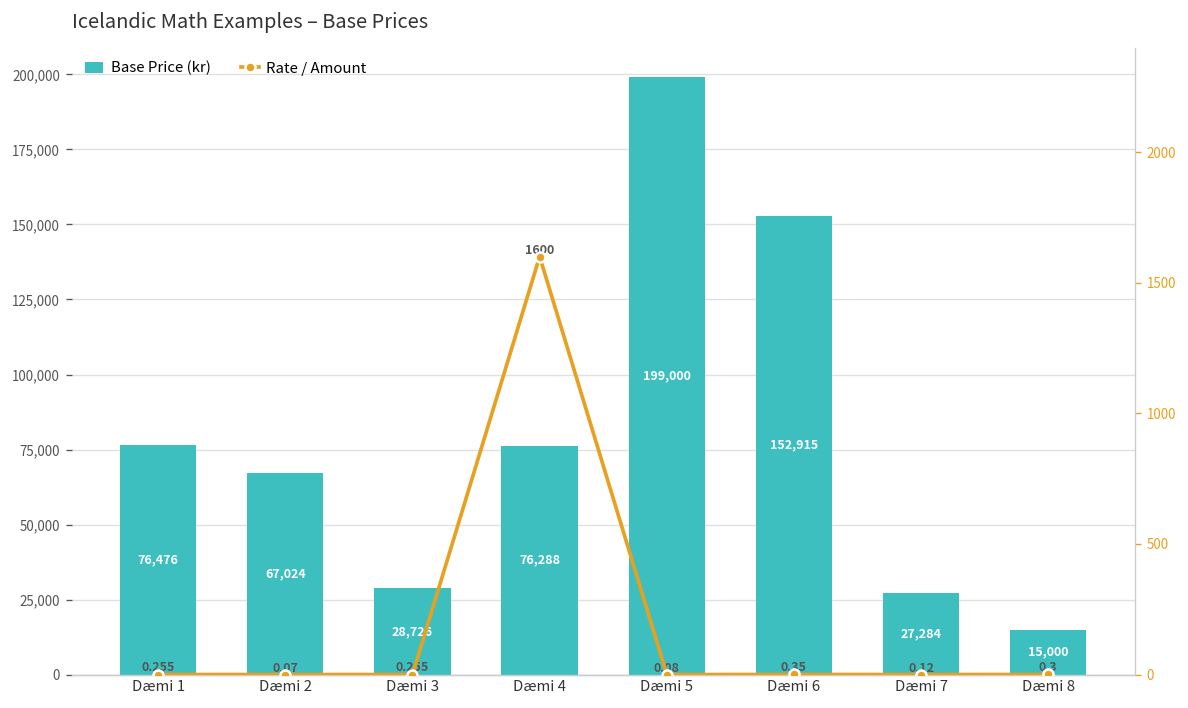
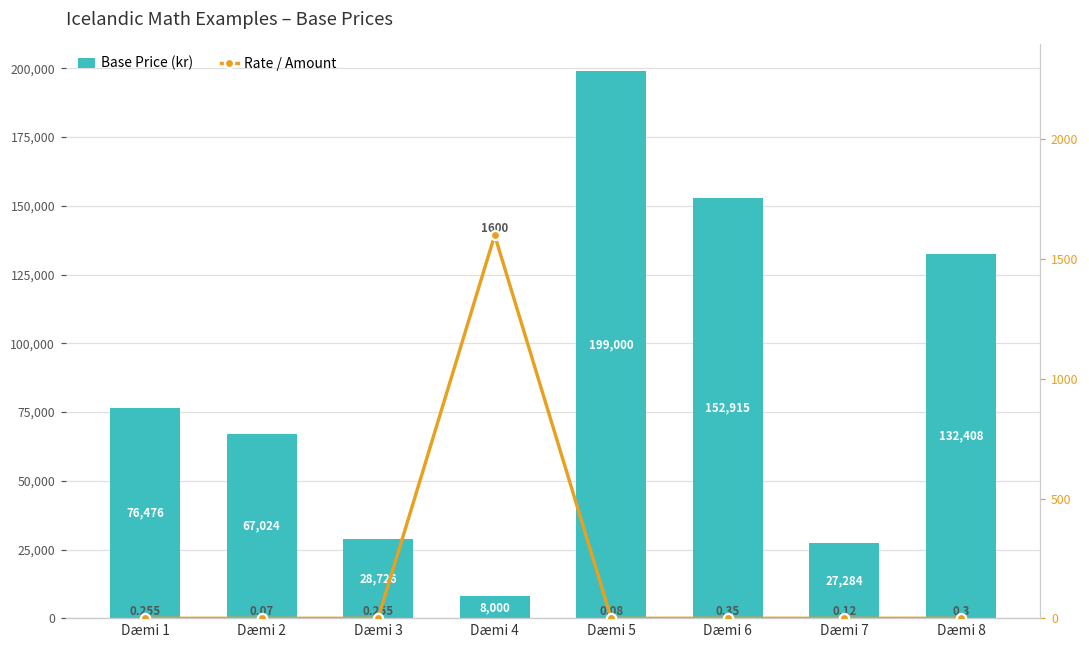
  {
    "Base Price (kr)": {
      "Dæmi 1": "76,476",
      "Dæmi 2": "67,024",
      "Dæmi 3": "28,726",
-     "Dæmi 4": "76,288",
+     "Dæmi 4": "8,000",
      "Dæmi 5": "199,000",
      "Dæmi 6": "152,915",
      "Dæmi 7": "27,284",
-     "Dæmi 8": "15,000"
+     "Dæmi 8": "132,408"
    },
    "Rate / Amount": {
      "Dæmi 1": "0.255",
      "Dæmi 2": "0.07",
      "Dæmi 3": "0.255",
      "Dæmi 4": "1600",
      "Dæmi 5": "0.08",
      "Dæmi 6": "0.35",
      "Dæmi 7": "0.12",
      "Dæmi 8": "0.3"
    }
  }
